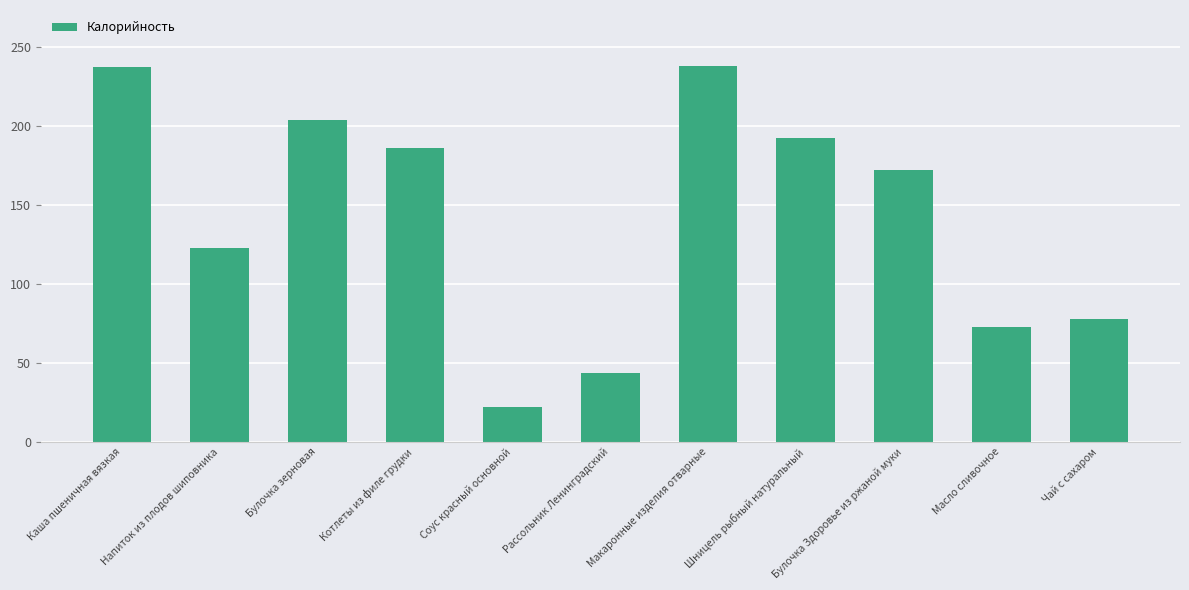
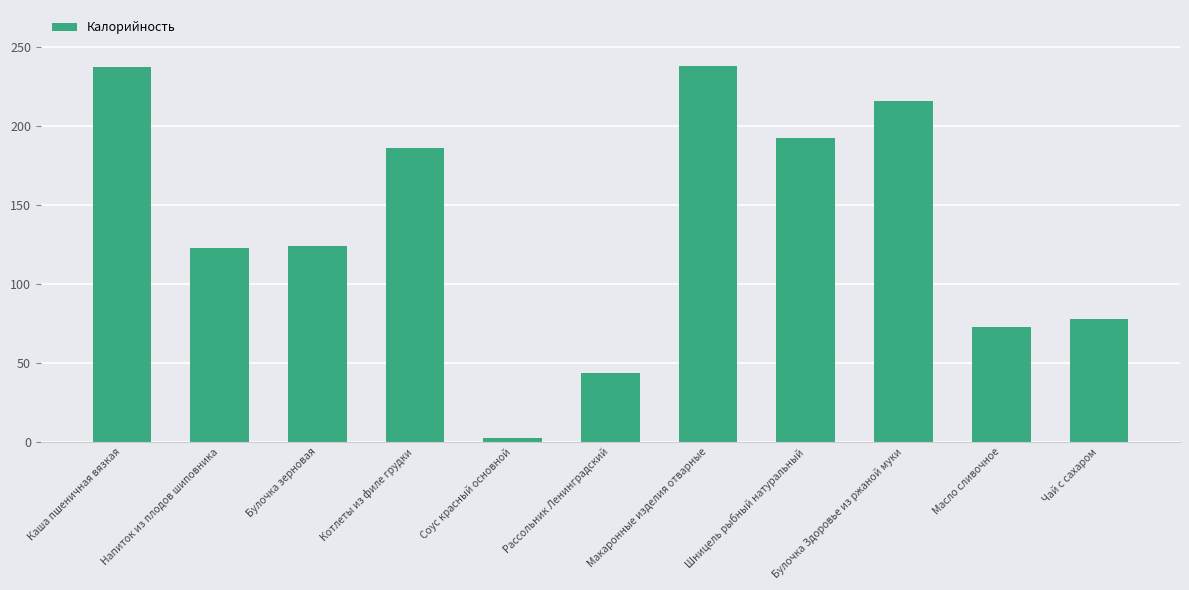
  {
    "Каша пшеничная вязкая": 237,
    "Напиток из плодов шиповника": 123,
-   "Булочка зерновая": 204,
+   "Булочка зерновая": 124,
    "Котлеты из филе грудки": 186,
-   "Соус красный основной": 22,
+   "Соус красный основной": 3,
    "Рассольник Ленинградский": 43,
    "Макаронные изделия отварные": 238,
    "Шницель рыбный натуральный": 192,
-   "Булочка Здоровье из ржаной муки": 172,
+   "Булочка Здоровье из ржаной муки": 216,
    "Масло сливочное": 73,
    "Чай с сахаром": 78
  }
